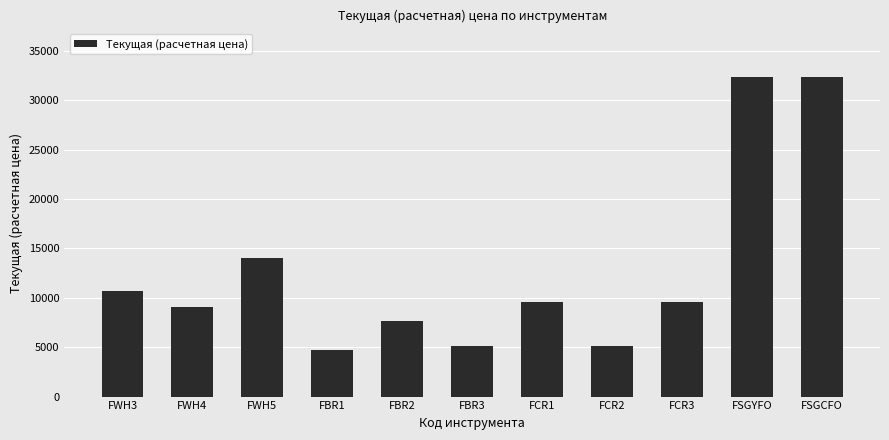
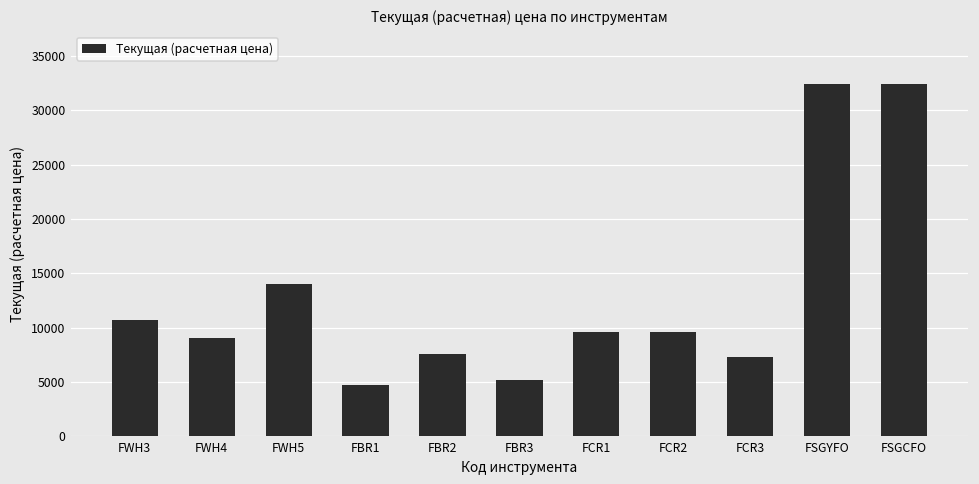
  {
    "FWH3": 11000,
    "FWH4": 9000,
    "FWH5": 14000,
    "FBR1": 5000,
    "FBR2": 8000,
    "FBR3": 5000,
    "FCR1": 10000,
-   "FCR2": 5000,
-   "FCR3": 10000,
+   "FCR2": 10000,
+   "FCR3": 7000,
    "FSGYFO": 32000,
    "FSGCFO": 32000
  }
